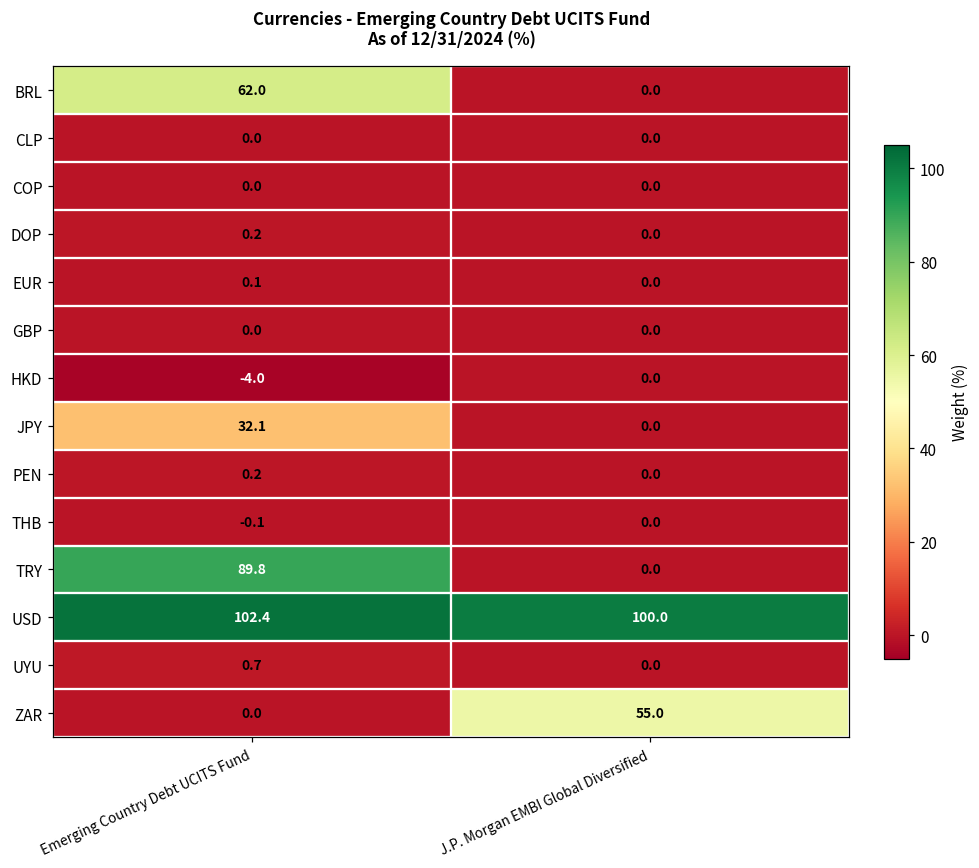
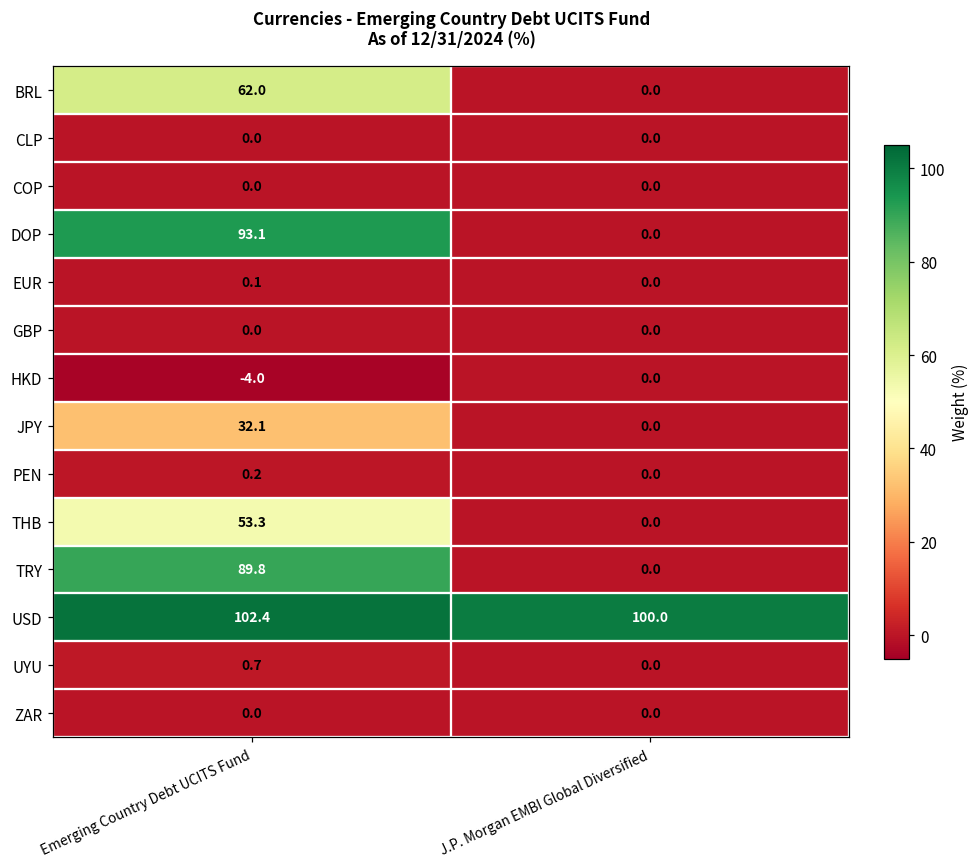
  {
    "BRL": {
      "Emerging Country Debt UCITS Fund": 62.0,
      "J.P. Morgan EMBI Global Diversified": 0.0
    },
    "CLP": {
      "Emerging Country Debt UCITS Fund": 0.0,
      "J.P. Morgan EMBI Global Diversified": 0.0
    },
    "COP": {
      "Emerging Country Debt UCITS Fund": 0.0,
      "J.P. Morgan EMBI Global Diversified": 0.0
    },
    "DOP": {
-     "Emerging Country Debt UCITS Fund": 0.2,
+     "Emerging Country Debt UCITS Fund": 93.1,
      "J.P. Morgan EMBI Global Diversified": 0.0
    },
    "EUR": {
      "Emerging Country Debt UCITS Fund": 0.1,
      "J.P. Morgan EMBI Global Diversified": 0.0
    },
    "GBP": {
      "Emerging Country Debt UCITS Fund": 0.0,
      "J.P. Morgan EMBI Global Diversified": 0.0
    },
    "HKD": {
      "Emerging Country Debt UCITS Fund": -4.0,
      "J.P. Morgan EMBI Global Diversified": 0.0
    },
    "JPY": {
      "Emerging Country Debt UCITS Fund": 32.1,
      "J.P. Morgan EMBI Global Diversified": 0.0
    },
    "PEN": {
      "Emerging Country Debt UCITS Fund": 0.2,
      "J.P. Morgan EMBI Global Diversified": 0.0
    },
    "THB": {
-     "Emerging Country Debt UCITS Fund": -0.1,
+     "Emerging Country Debt UCITS Fund": 53.3,
      "J.P. Morgan EMBI Global Diversified": 0.0
    },
    "TRY": {
      "Emerging Country Debt UCITS Fund": 89.8,
      "J.P. Morgan EMBI Global Diversified": 0.0
    },
    "USD": {
      "Emerging Country Debt UCITS Fund": 102.4,
      "J.P. Morgan EMBI Global Diversified": 100.0
    },
    "UYU": {
      "Emerging Country Debt UCITS Fund": 0.7,
      "J.P. Morgan EMBI Global Diversified": 0.0
    },
    "ZAR": {
      "Emerging Country Debt UCITS Fund": 0.0,
-     "J.P. Morgan EMBI Global Diversified": 55.0
+     "J.P. Morgan EMBI Global Diversified": 0.0
    }
  }
